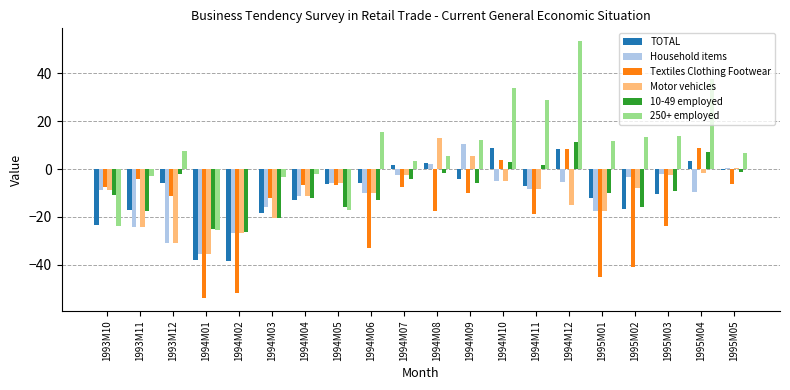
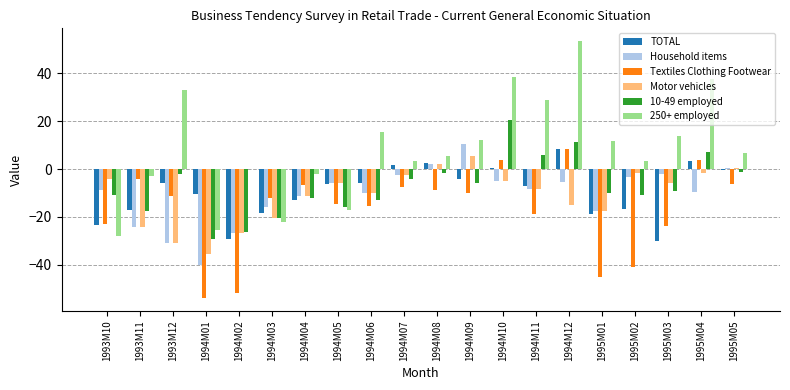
  {
    "TOTAL": {
      "1993M10": -23,
      "1993M11": -17,
      "1993M12": -6,
-     "1994M01": -38,
-     "1994M02": -38,
+     "1994M01": -10,
+     "1994M02": -29,
      "1994M03": -18,
      "1994M04": -13,
      "1994M05": -6,
      "1994M06": -6,
      "1994M07": 2,
      "1994M08": 2,
      "1994M09": -4,
-     "1994M10": 9,
+     "1994M10": 1,
      "1994M11": -7,
      "1994M12": 8,
-     "1995M01": -12,
+     "1995M01": -19,
      "1995M02": -17,
-     "1995M03": -11,
+     "1995M03": -30,
      "1995M04": 3
    },
    "Household items": {
      "1993M10": -9,
      "1993M11": -24,
      "1993M12": -31,
-     "1994M01": -35,
+     "1994M01": -40,
      "1994M02": -27,
      "1994M03": -16,
      "1994M04": -11,
      "1994M05": -6,
      "1994M06": -10,
      "1994M07": -3,
      "1994M08": 2,
      "1994M09": 11,
      "1994M10": -5,
      "1994M11": -9,
      "1994M12": -5,
      "1995M01": -18,
      "1995M02": -3,
      "1995M03": -2,
      "1995M04": -10
    },
    "Textiles Clothing Footwear": {
-     "1993M10": -8,
+     "1993M10": -23,
      "1993M11": -4,
      "1993M12": -11,
      "1994M01": -54,
      "1994M02": -52,
      "1994M03": -12,
      "1994M04": -7,
-     "1994M05": -7,
-     "1994M06": -33,
+     "1994M05": -15,
+     "1994M06": -16,
      "1994M07": -8,
-     "1994M08": -18,
+     "1994M08": -9,
      "1994M09": -10,
      "1994M10": 4,
      "1994M11": -19,
      "1994M12": 8,
      "1995M01": -45,
      "1995M02": -41,
      "1995M03": -24,
-     "1995M04": 9,
+     "1995M04": 4,
      "1995M05": -6
    },
    "Motor vehicles": {
-     "1993M10": -9,
+     "1993M10": -4,
      "1993M11": -24,
      "1993M12": -31,
      "1994M01": -35,
      "1994M02": -27,
      "1994M03": -20,
      "1994M04": -11,
      "1994M05": -6,
      "1994M06": -10,
      "1994M07": -3,
-     "1994M08": 13,
+     "1994M08": 2,
      "1994M09": 6,
      "1994M10": -5,
      "1994M11": -9,
      "1994M12": -15,
      "1995M01": -18,
-     "1995M02": -8,
-     "1995M03": -2,
+     "1995M02": -2,
+     "1995M03": -6,
      "1995M04": -2
    },
    "10-49 employed": {
      "1993M10": -11,
      "1993M11": -18,
      "1993M12": -2,
-     "1994M01": -25,
+     "1994M01": -29,
      "1994M02": -27,
      "1994M03": -20,
      "1994M04": -12,
      "1994M05": -16,
      "1994M06": -13,
      "1994M07": -4,
      "1994M08": -2,
      "1994M09": -6,
-     "1994M10": 3,
-     "1994M11": 2,
+     "1994M10": 21,
+     "1994M11": 6,
      "1994M12": 11,
      "1995M01": -10,
-     "1995M02": -16,
+     "1995M02": -11,
      "1995M03": -9,
      "1995M04": 7,
      "1995M05": -1
    },
    "250+ employed": {
-     "1993M10": -24,
+     "1993M10": -28,
      "1993M11": -3,
-     "1993M12": 7,
+     "1993M12": 33,
      "1994M01": -25,
      "1994M02": 0,
-     "1994M03": -3,
+     "1994M03": -22,
      "1994M04": -2,
      "1994M05": -17,
      "1994M06": 16,
      "1994M07": 3,
      "1994M08": 5,
      "1994M09": 12,
-     "1994M10": 34,
+     "1994M10": 39,
      "1994M11": 29,
      "1994M12": 54,
      "1995M01": 12,
-     "1995M02": 13,
+     "1995M02": 4,
      "1995M03": 14,
      "1995M05": 7
    }
  }
